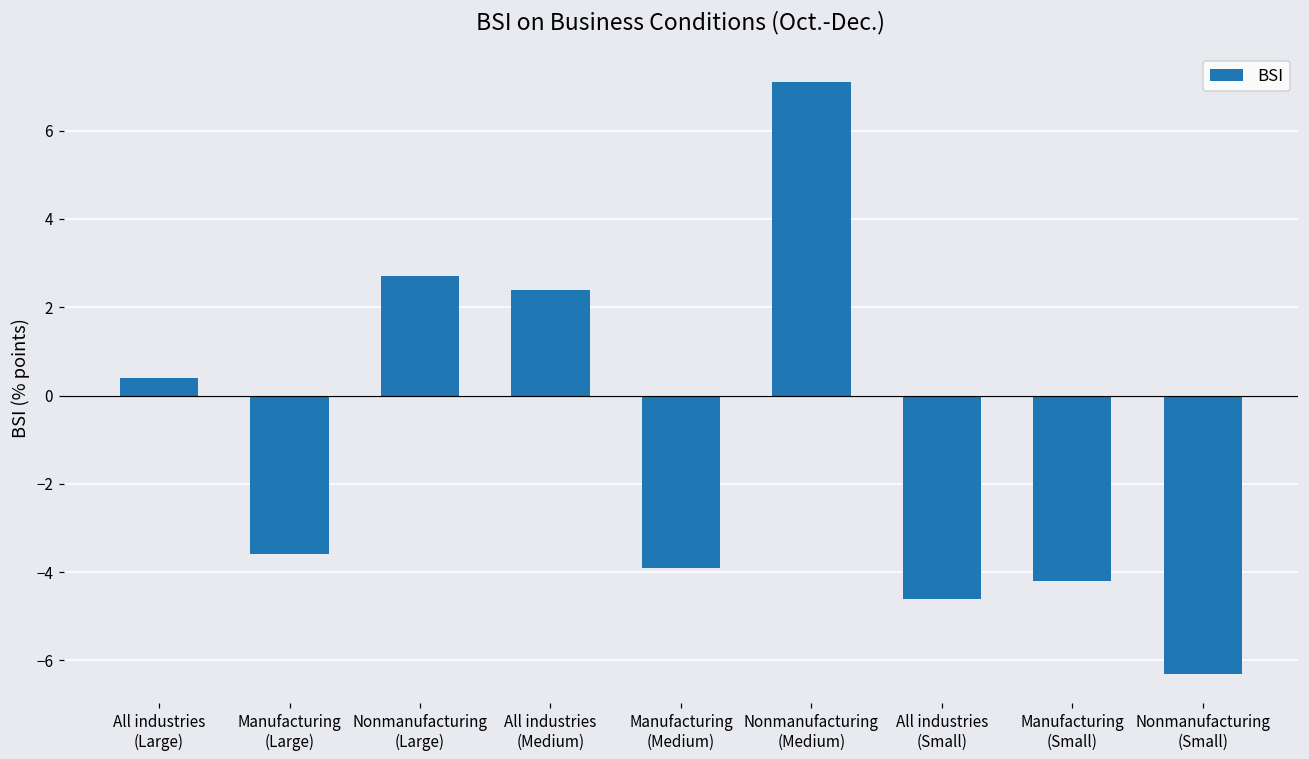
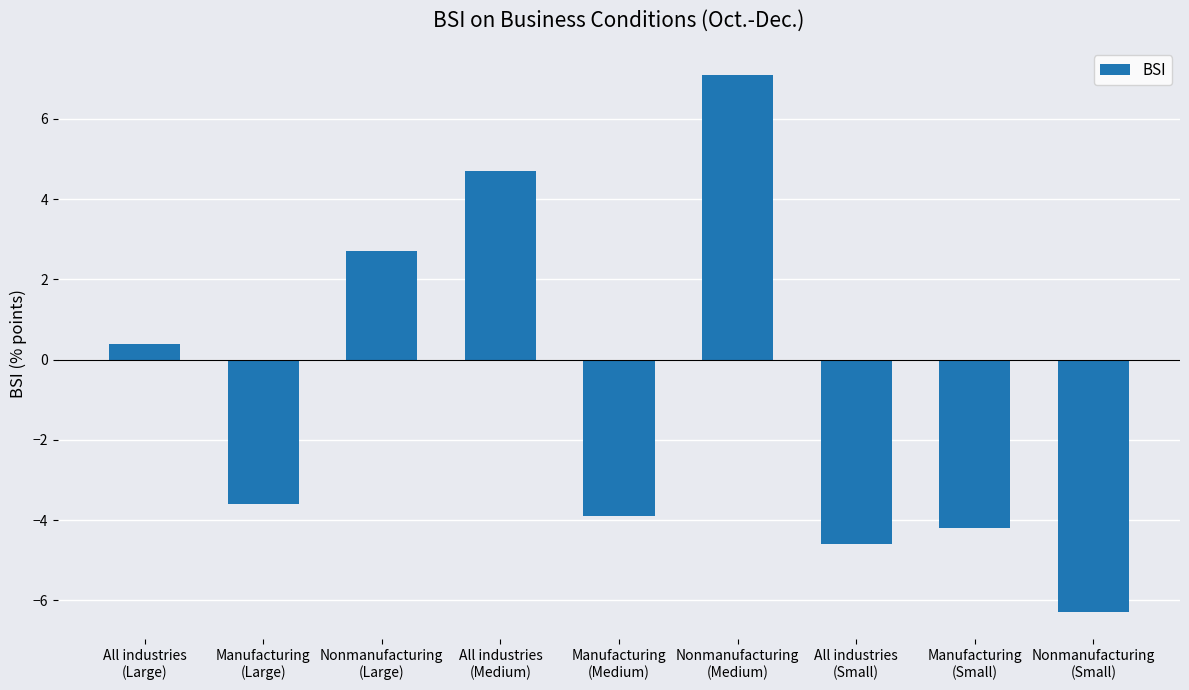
  {
    "All industries (Large)": 0.4,
    "Manufacturing (Large)": -3.6,
    "Nonmanufacturing (Large)": 2.7,
-   "All industries (Medium)": 2.4,
+   "All industries (Medium)": 4.7,
    "Manufacturing (Medium)": -3.9,
    "Nonmanufacturing (Medium)": 7.1,
    "All industries (Small)": -4.6,
    "Manufacturing (Small)": -4.2,
    "Nonmanufacturing (Small)": -6.3
  }
